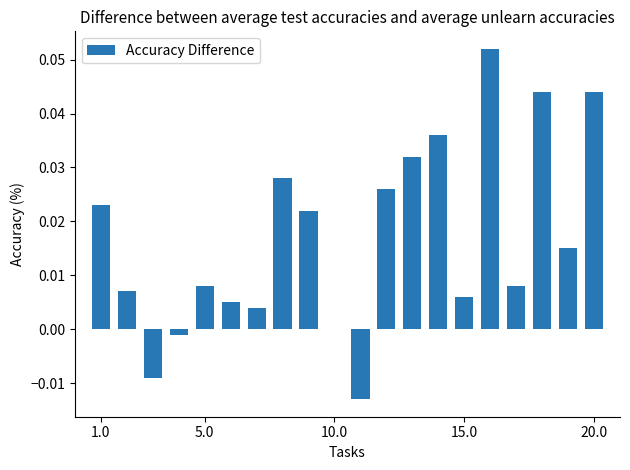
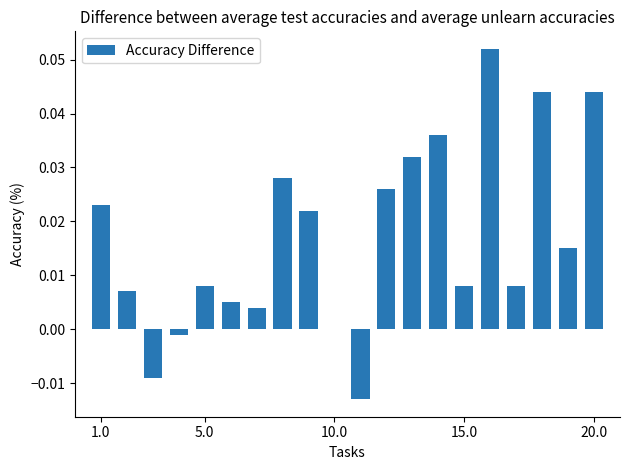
  {
    "1.0": 0.023,
    "5.0": 0.008,
    "10.0": 0.000,
-   "15.0": 0.006,
+   "15.0": 0.008,
    "20.0": 0.044
  }
